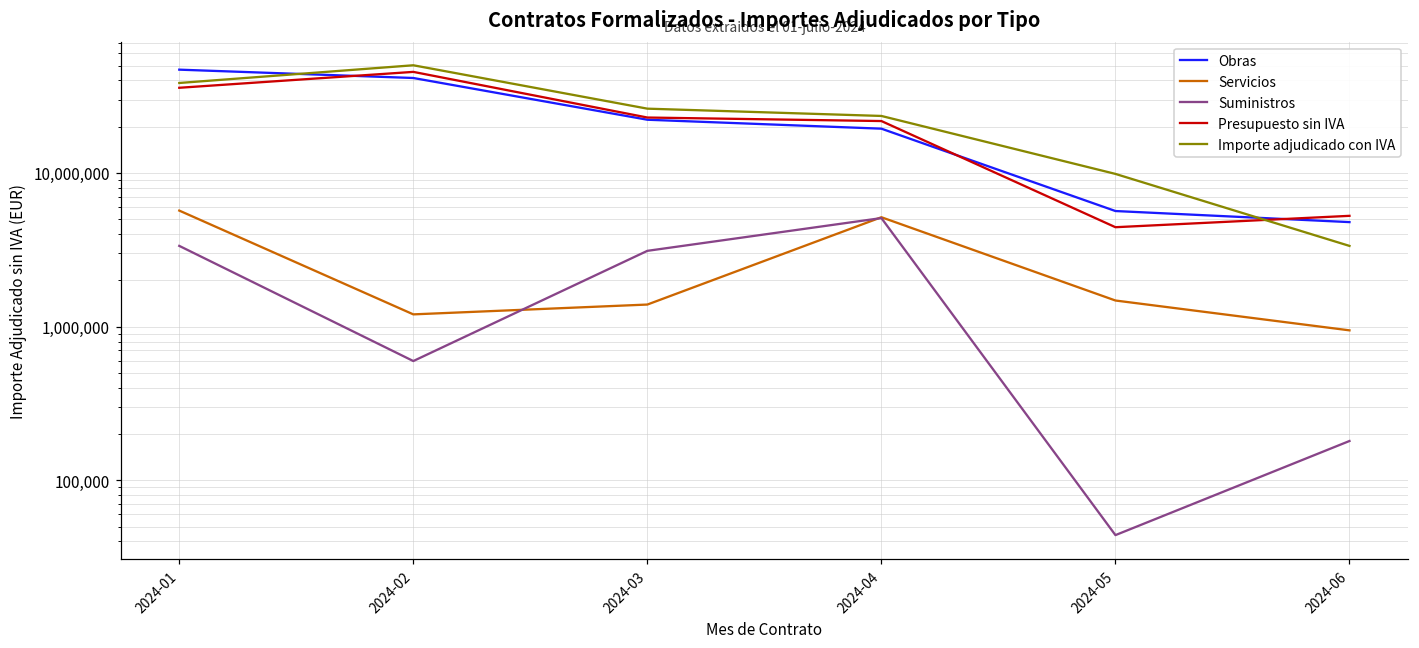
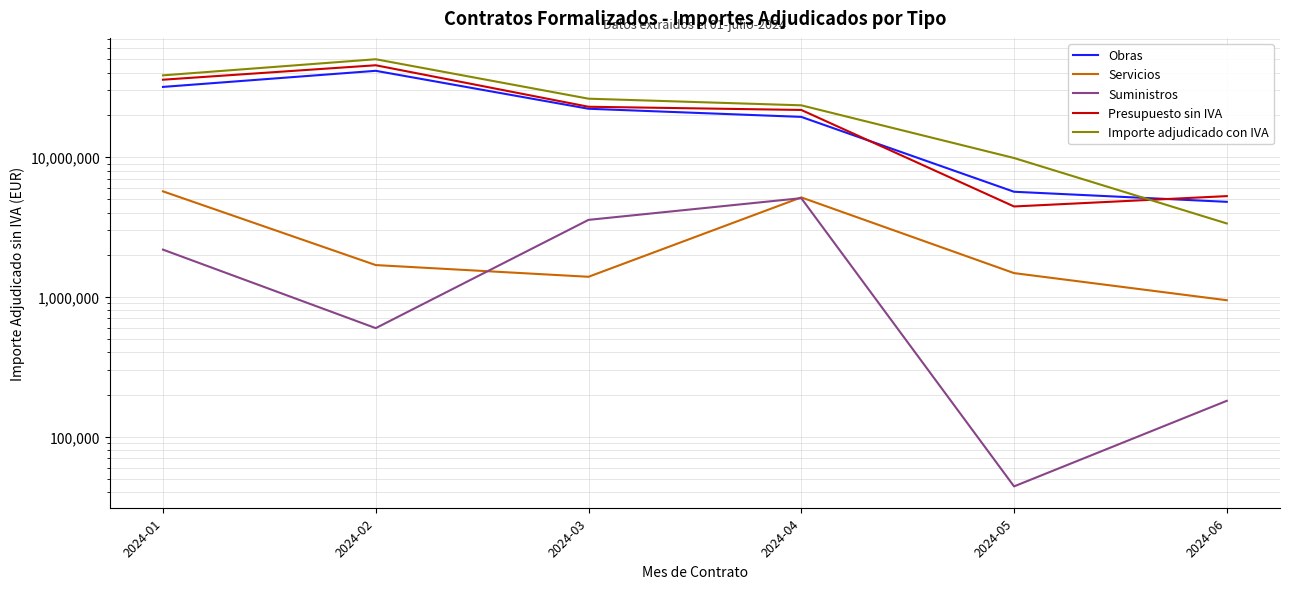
  {
    "Obras": {
-     "2024-01": "47,000,000",
+     "2024-01": "32,000,000",
      "2024-02": "41,000,000",
      "2024-04": "19,000,000",
      "2024-05": "5,700,000",
      "2024-06": "4,800,000"
    },
    "Servicios": {
      "2024-01": "5,700,000",
-     "2024-02": "1,200,000",
+     "2024-02": "1,700,000",
      "2024-03": "1,400,000",
      "2024-05": "1,500,000",
      "2024-06": "900,000"
    },
    "Suministros": {
-     "2024-01": "3,400,000",
+     "2024-01": "2,200,000",
      "2024-02": "600,000",
-     "2024-03": "3,100,000",
+     "2024-03": "3,600,000",
      "2024-05": "44,000",
      "2024-06": "180,000"
    },
    "Presupuesto sin IVA": {
      "2024-01": "36,000,000",
      "2024-02": "45,000,000",
      "2024-04": "22,000,000",
      "2024-05": "4,400,000",
      "2024-06": "5,300,000"
    },
    "Importe adjudicado con IVA": {
      "2024-01": "39,000,000",
      "2024-02": "50,000,000",
      "2024-03": "26,000,000",
      "2024-04": "23,000,000",
      "2024-05": "10,000,000",
      "2024-06": "3,400,000"
    }
  }
